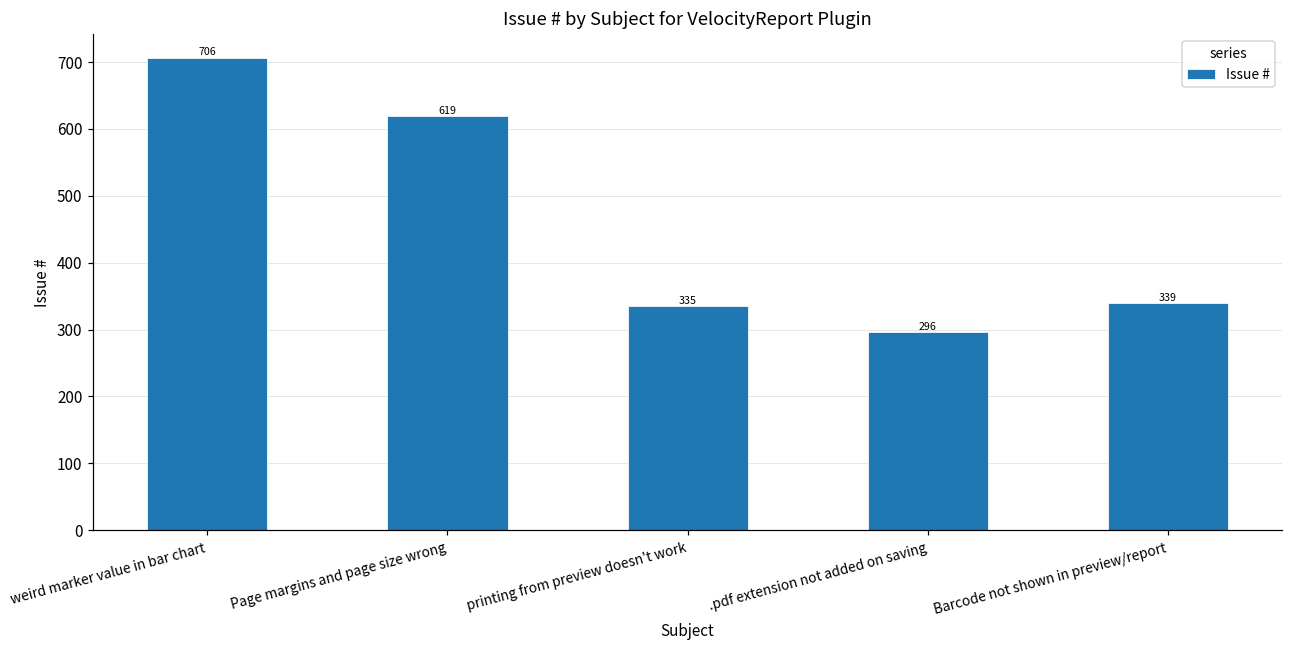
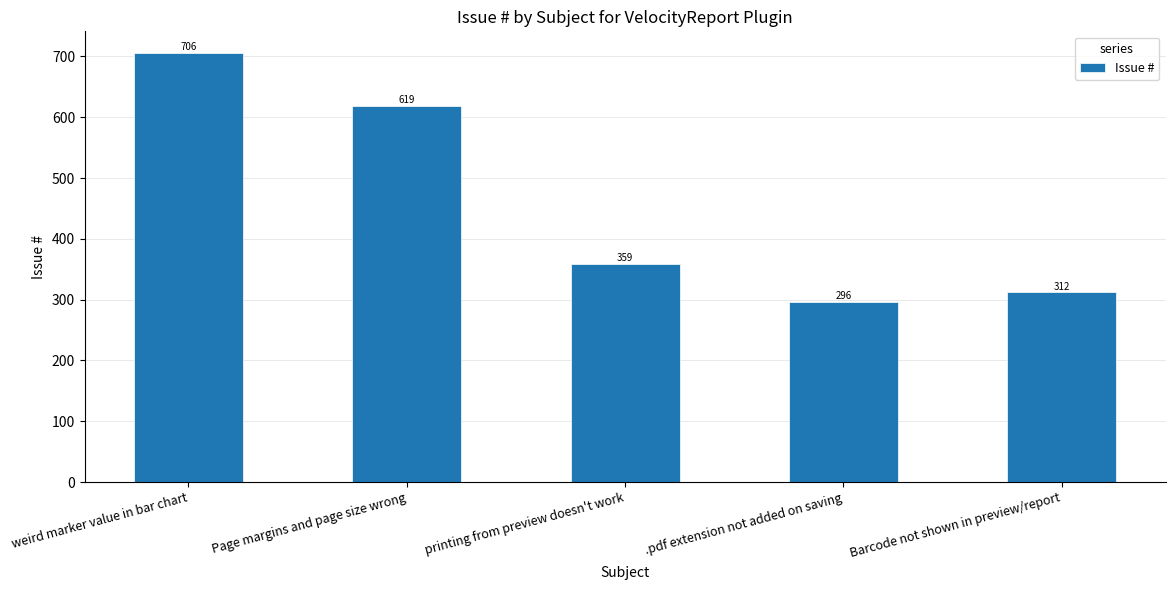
  {
    "weird marker value in bar chart": 706,
    "Page margins and page size wrong": 619,
-   "printing from preview doesn't work": 335,
+   "printing from preview doesn't work": 359,
    ".pdf extension not added on saving": 296,
-   "Barcode not shown in preview/report": 339
+   "Barcode not shown in preview/report": 312
  }
